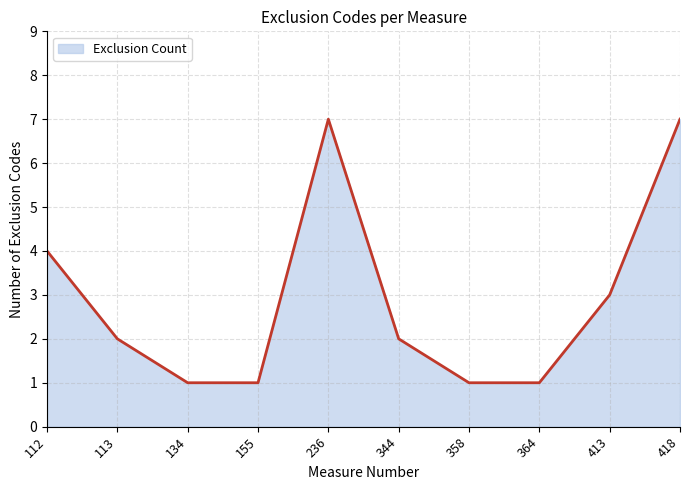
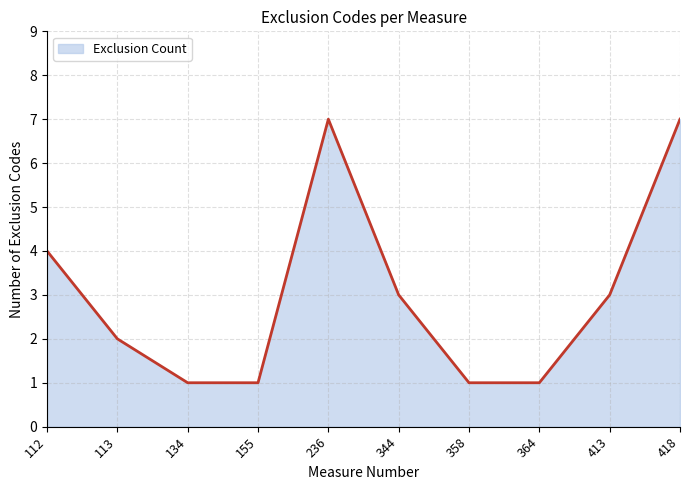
  {
    "112": 4,
    "113": 2,
    "134": 1,
    "155": 1,
    "236": 7,
-   "344": 2,
+   "344": 3,
    "358": 1,
    "364": 1,
    "413": 3,
    "418": 7
  }
